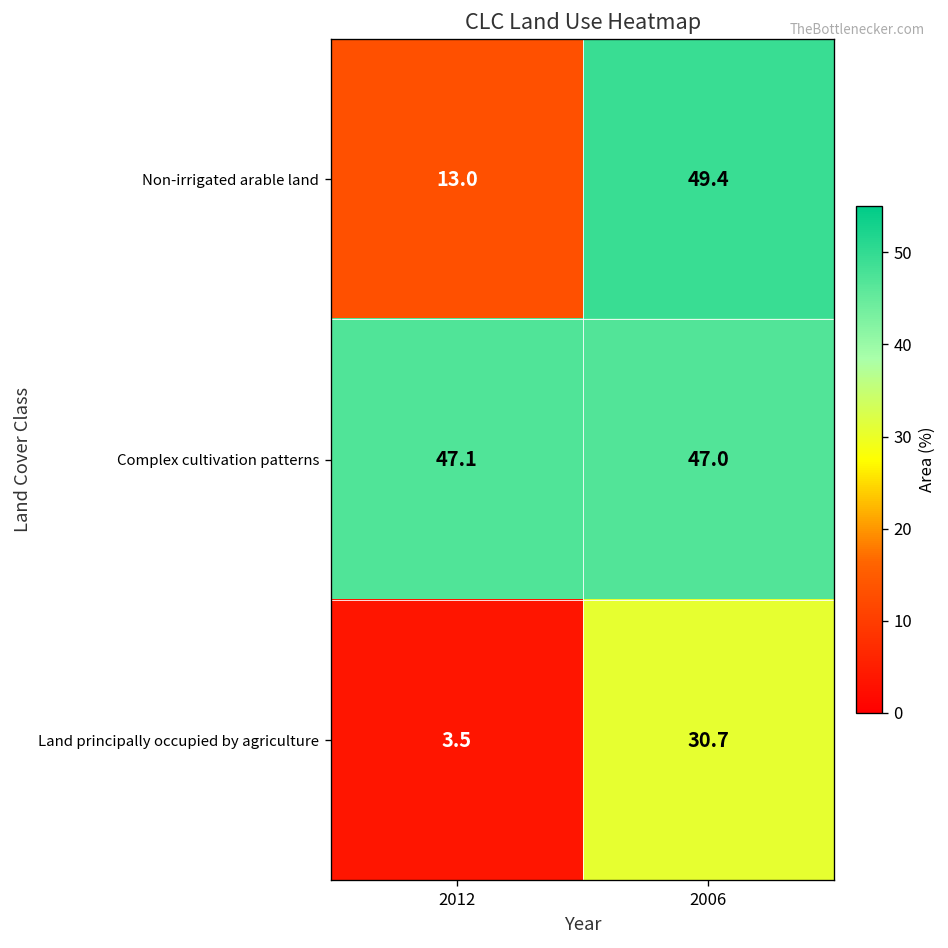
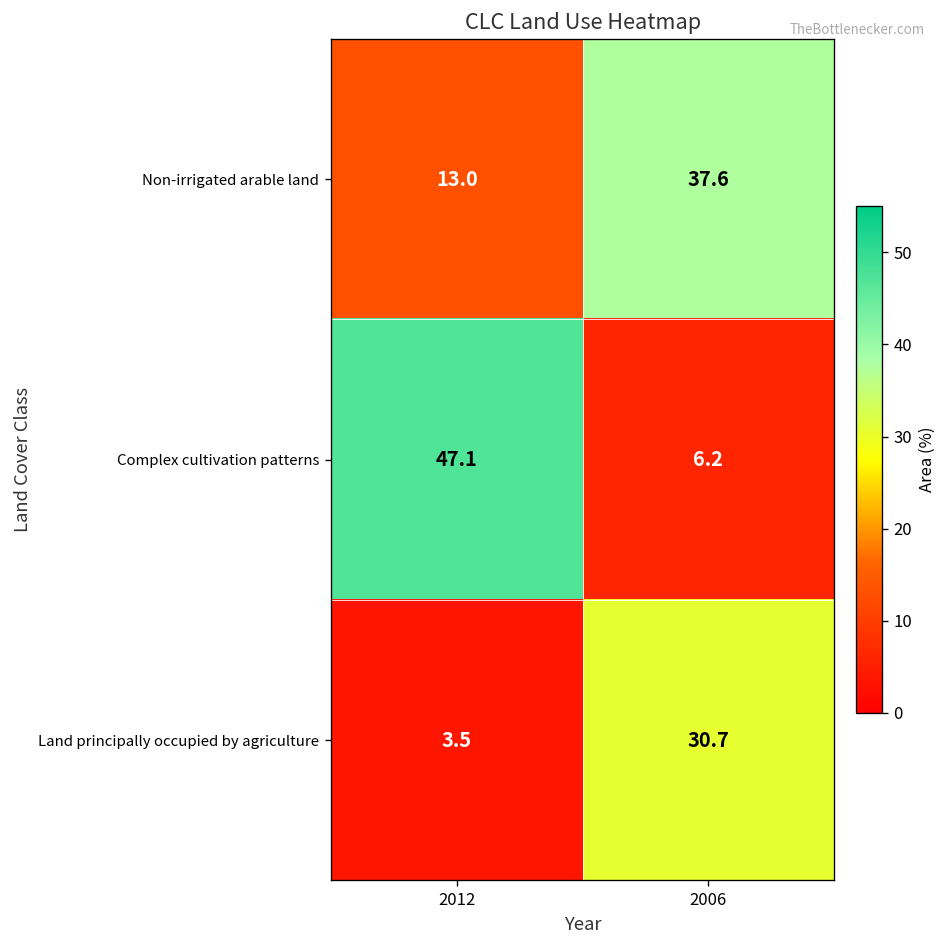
  {
    "Non-irrigated arable land": {
      "2012": 13.0,
-     "2006": 49.4
+     "2006": 37.6
    },
    "Complex cultivation patterns": {
      "2012": 47.1,
-     "2006": 47.0
+     "2006": 6.2
    },
    "Land principally occupied by agriculture": {
      "2012": 3.5,
      "2006": 30.7
    }
  }
